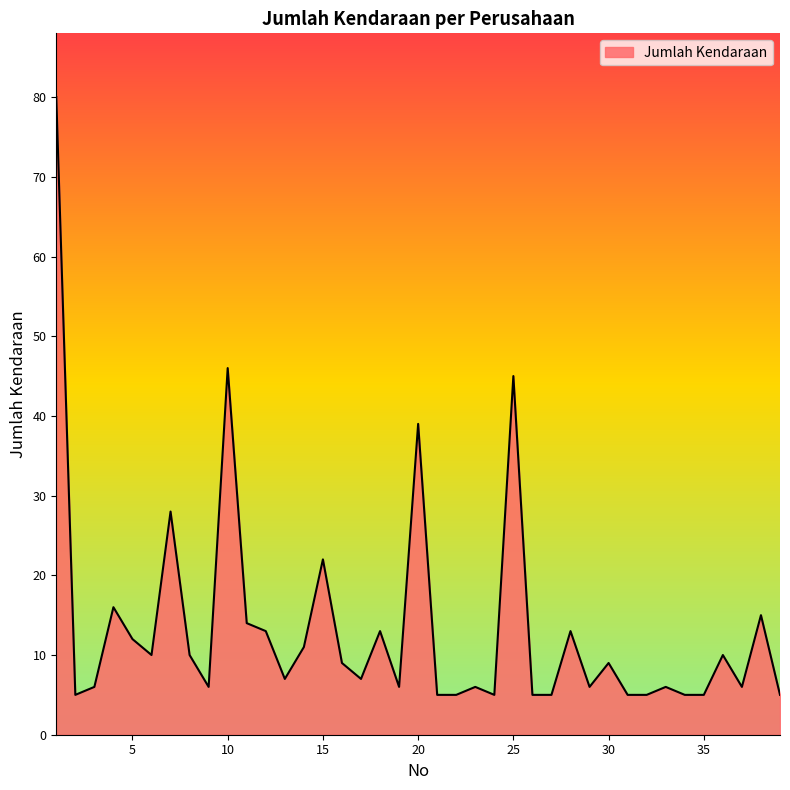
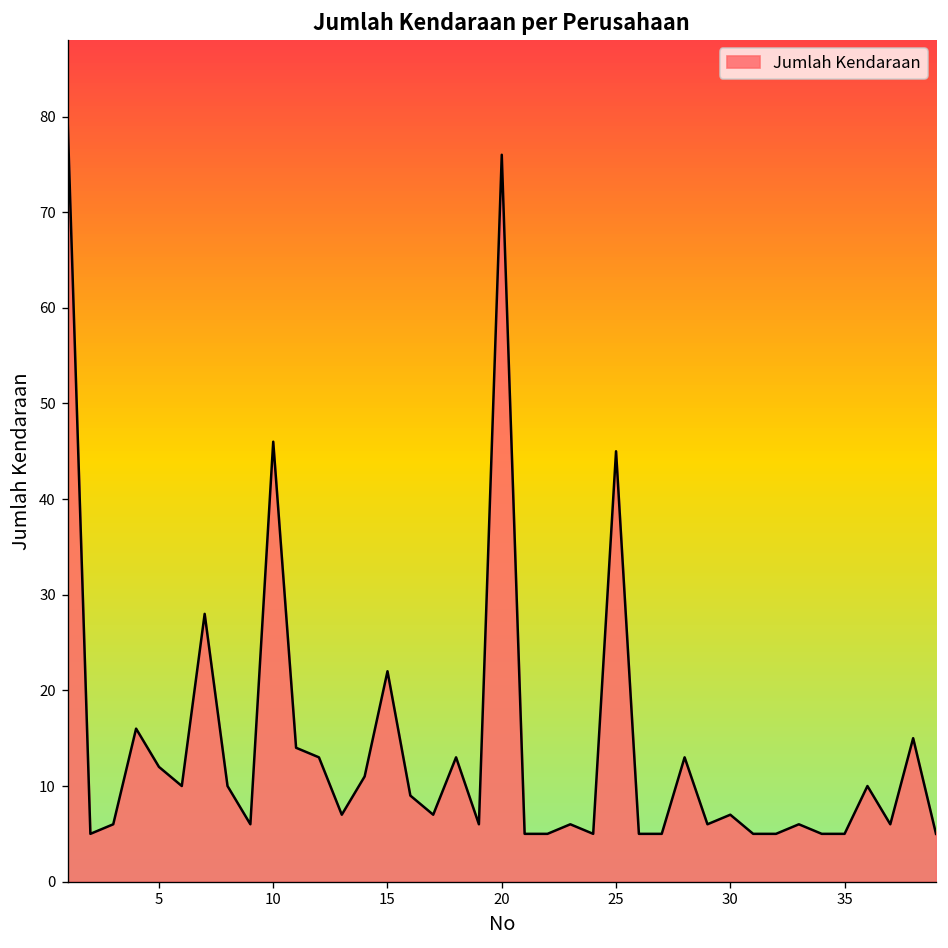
  {
    "5": 12,
    "10": 46,
    "15": 22,
-   "20": 39,
+   "20": 76,
    "25": 45,
-   "30": 9,
+   "30": 7,
    "35": 5
  }
